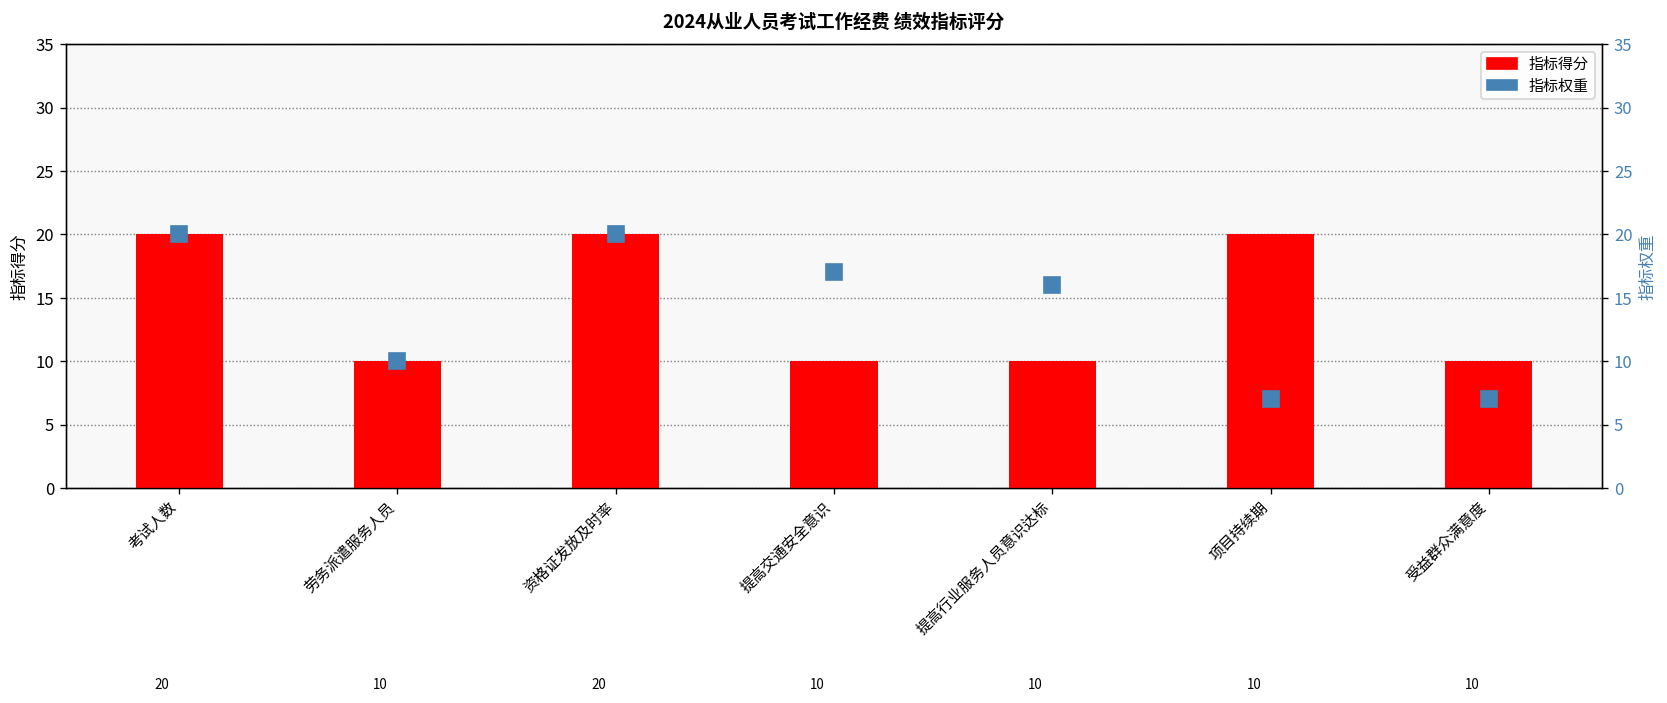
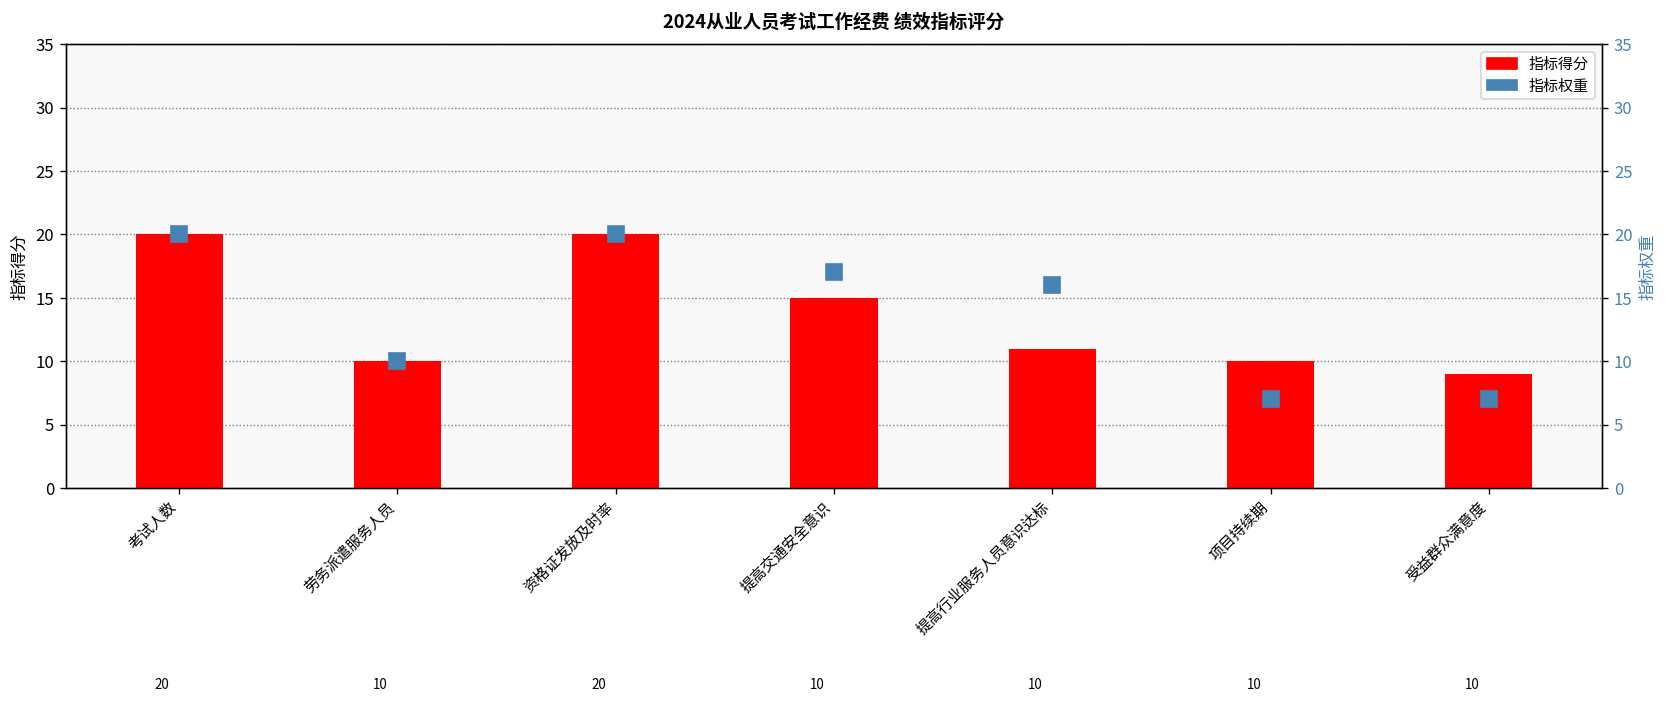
  {
    "指标得分": {
      "考试人数": 20,
      "劳务派遣服务人员": 10,
      "资格证发放及时率": 20,
-     "提高交通安全意识": 10,
-     "提高行业服务人员意识达标": 10,
-     "项目持续期": 20,
-     "受益群众满意度": 10
+     "提高交通安全意识": 15,
+     "提高行业服务人员意识达标": 11,
+     "项目持续期": 10,
+     "受益群众满意度": 9
    },
    "指标权重": {
      "考试人数": 20.0,
      "劳务派遣服务人员": 10.0,
      "资格证发放及时率": 20.0,
      "提高交通安全意识": 17.0,
      "提高行业服务人员意识达标": 16.0,
      "项目持续期": 7.0,
      "受益群众满意度": 7.0
    }
  }
